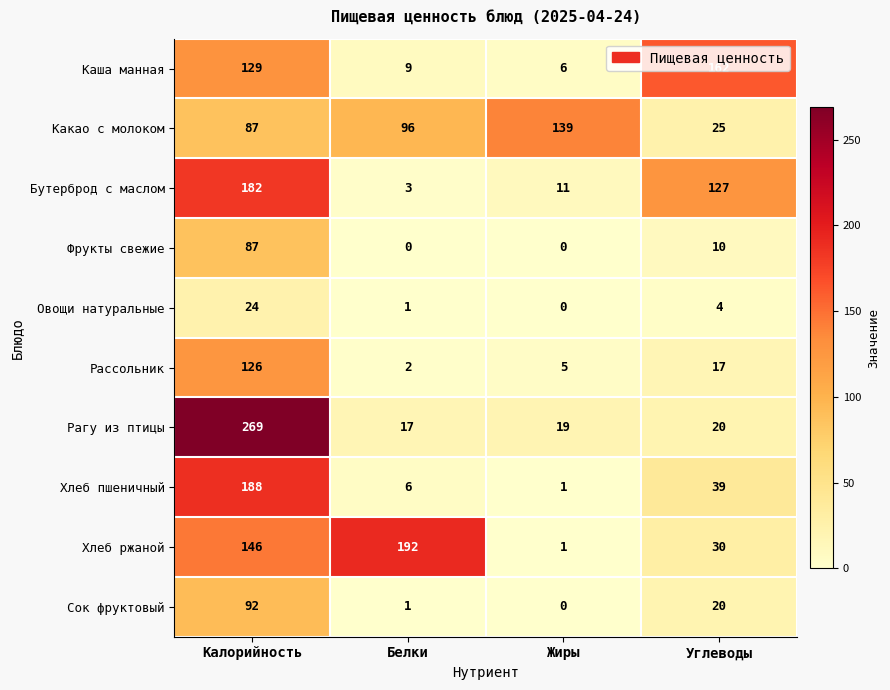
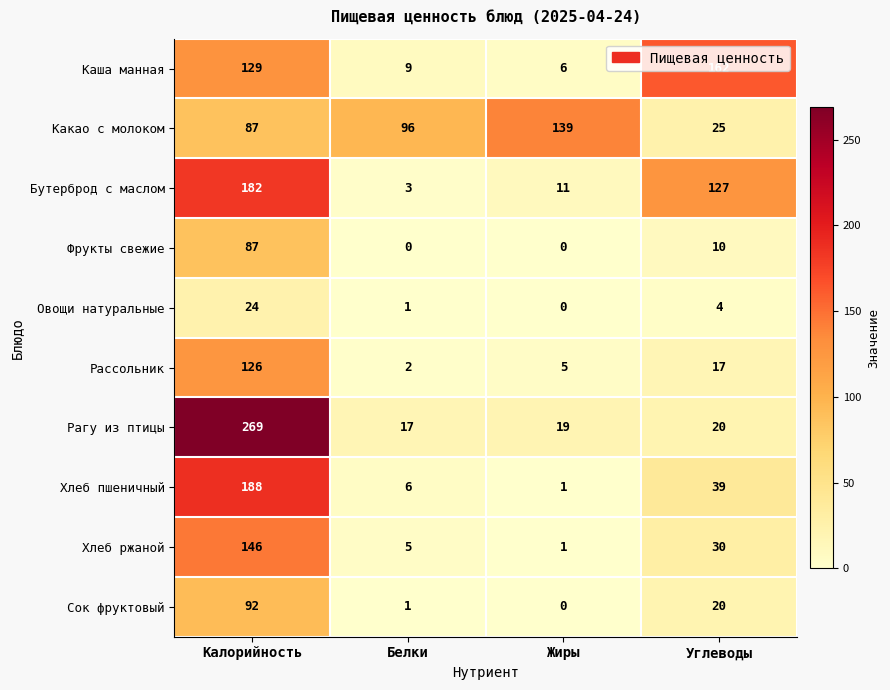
  {
    "Каша манная": {
      "Калорийность": 129,
      "Белки": 9,
      "Жиры": 6
    },
    "Какао с молоком": {
      "Калорийность": 87,
      "Белки": 96,
      "Жиры": 139,
      "Углеводы": 25
    },
    "Бутерброд с маслом": {
      "Калорийность": 182,
      "Белки": 3,
      "Жиры": 11,
      "Углеводы": 127
    },
    "Фрукты свежие": {
      "Калорийность": 87,
      "Белки": 0,
      "Жиры": 0,
      "Углеводы": 10
    },
    "Овощи натуральные": {
      "Калорийность": 24,
      "Белки": 1,
      "Жиры": 0,
      "Углеводы": 4
    },
    "Рассольник": {
      "Калорийность": 126,
      "Белки": 2,
      "Жиры": 5,
      "Углеводы": 17
    },
    "Рагу из птицы": {
      "Калорийность": 269,
      "Белки": 17,
      "Жиры": 19,
      "Углеводы": 20
    },
    "Хлеб пшеничный": {
      "Калорийность": 188,
      "Белки": 6,
      "Жиры": 1,
      "Углеводы": 39
    },
    "Хлеб ржаной": {
      "Калорийность": 146,
-     "Белки": 192,
+     "Белки": 5,
      "Жиры": 1,
      "Углеводы": 30
    },
    "Сок фруктовый": {
      "Калорийность": 92,
      "Белки": 1,
      "Жиры": 0,
      "Углеводы": 20
    }
  }
